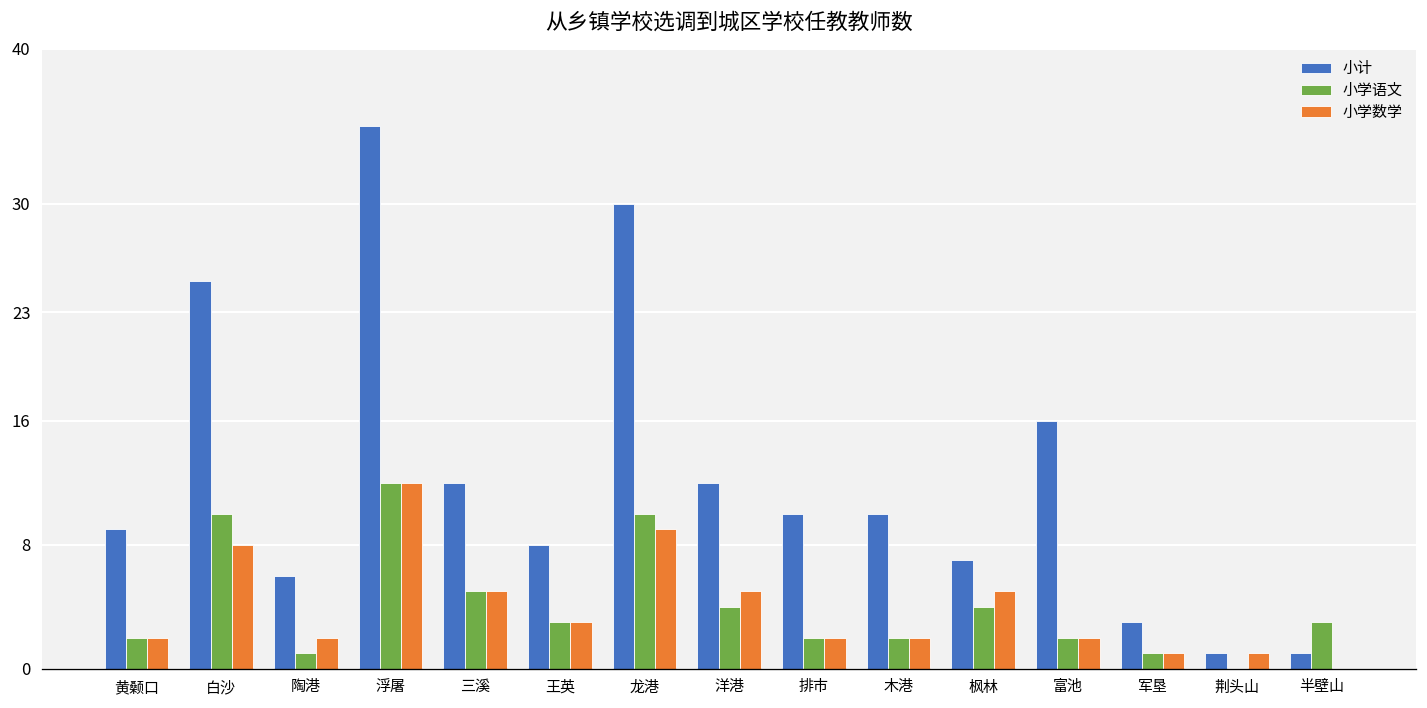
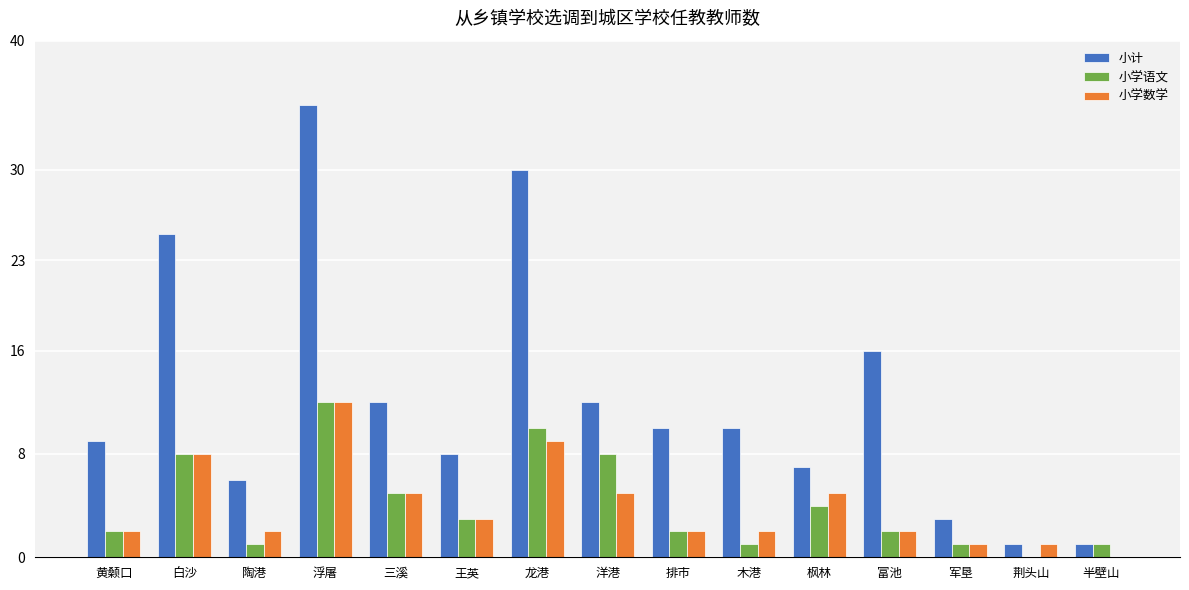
  {
    "小计": {
      "黄颡口": 9,
      "白沙": 25,
      "陶港": 6,
      "浮屠": 35,
      "三溪": 12,
      "王英": 8,
      "龙港": 30,
      "洋港": 12,
      "排市": 10,
      "木港": 10,
      "枫林": 7,
      "富池": 16,
      "军垦": 3,
      "荆头山": 1,
      "半壁山": 1
    },
    "小学语文": {
      "黄颡口": 2,
-     "白沙": 10,
+     "白沙": 8,
      "陶港": 1,
      "浮屠": 12,
      "三溪": 5,
      "王英": 3,
      "龙港": 10,
-     "洋港": 4,
+     "洋港": 8,
      "排市": 2,
-     "木港": 2,
+     "木港": 1,
      "枫林": 4,
      "富池": 2,
      "军垦": 1,
      "荆头山": 0,
-     "半壁山": 3
+     "半壁山": 1
    },
    "小学数学": {
      "黄颡口": 2,
      "白沙": 8,
      "陶港": 2,
      "浮屠": 12,
      "三溪": 5,
      "王英": 3,
      "龙港": 9,
      "洋港": 5,
      "排市": 2,
      "木港": 2,
      "枫林": 5,
      "富池": 2,
      "军垦": 1,
      "荆头山": 1,
      "半壁山": 0
    }
  }
